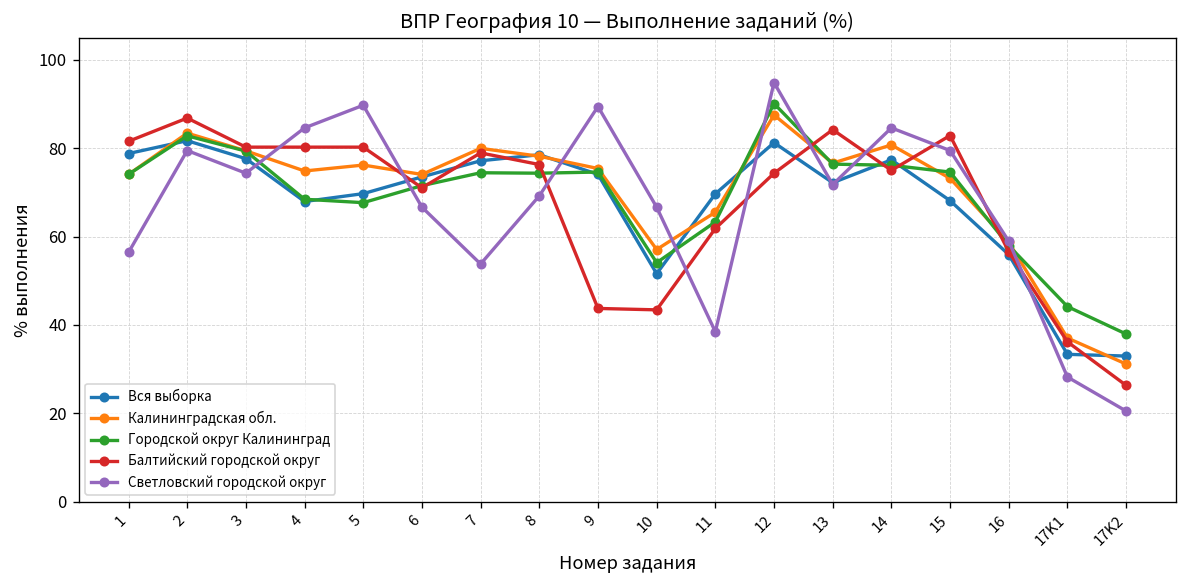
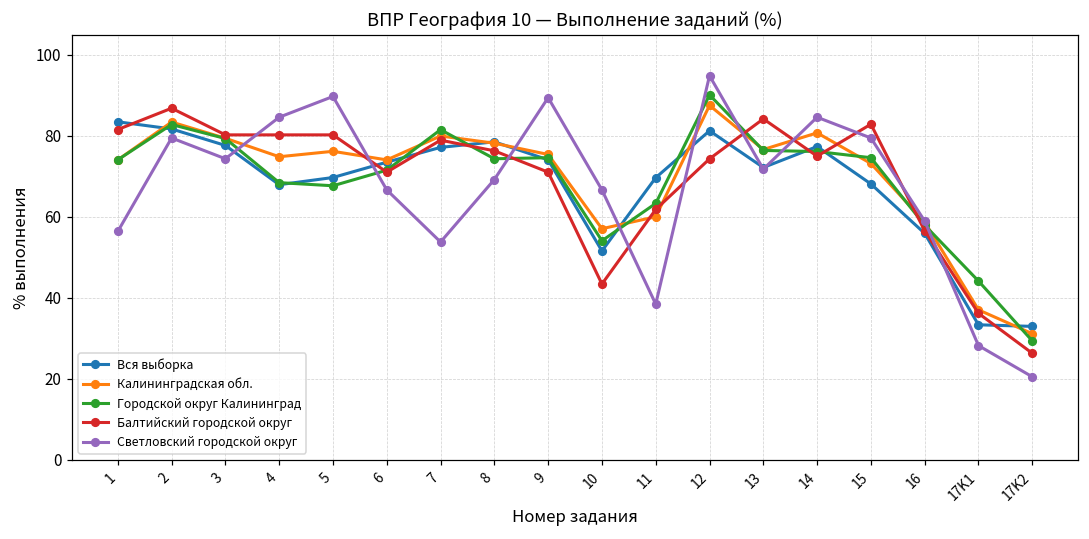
  {
    "Вся выборка": {
-     "1": 79,
+     "1": 83,
      "2": 82,
      "3": 78,
      "5": 70,
      "7": 77,
      "10": 52,
      "11": 70,
      "12": 81,
      "14": 77,
      "15": 68,
      "17K1": 33,
      "17K2": 33
    },
    "Калининградская обл.": {
      "4": 75,
      "5": 76,
      "7": 80,
      "9": 75,
      "10": 57,
-     "11": 66,
+     "11": 60,
      "12": 88,
      "14": 81,
      "15": 73,
      "17K1": 37,
      "17K2": 31
    },
    "Городской округ Калининград": {
      "5": 68,
-     "7": 74,
+     "7": 82,
      "8": 74,
      "10": 54,
      "11": 63,
      "12": 90,
      "14": 76,
      "15": 75,
      "16": 58,
      "17K1": 44,
-     "17K2": 38
+     "17K2": 29
    },
    "Балтийский городской округ": {
      "1": 82,
      "2": 87,
      "3": 80,
      "4": 80,
      "5": 80,
      "7": 79,
      "8": 76,
-     "9": 44,
+     "9": 71,
      "10": 43,
      "11": 62,
      "12": 74,
      "13": 84,
      "14": 75,
      "15": 83,
      "17K1": 36,
      "17K2": 26
    },
    "Светловский городской округ": {
      "1": 56,
      "2": 79,
      "3": 74,
      "4": 85,
      "5": 90,
      "6": 67,
      "7": 54,
      "8": 69,
      "9": 89,
      "10": 67,
      "11": 38,
      "12": 95,
      "14": 85,
      "15": 79,
      "17K1": 28,
      "17K2": 21
    }
  }
